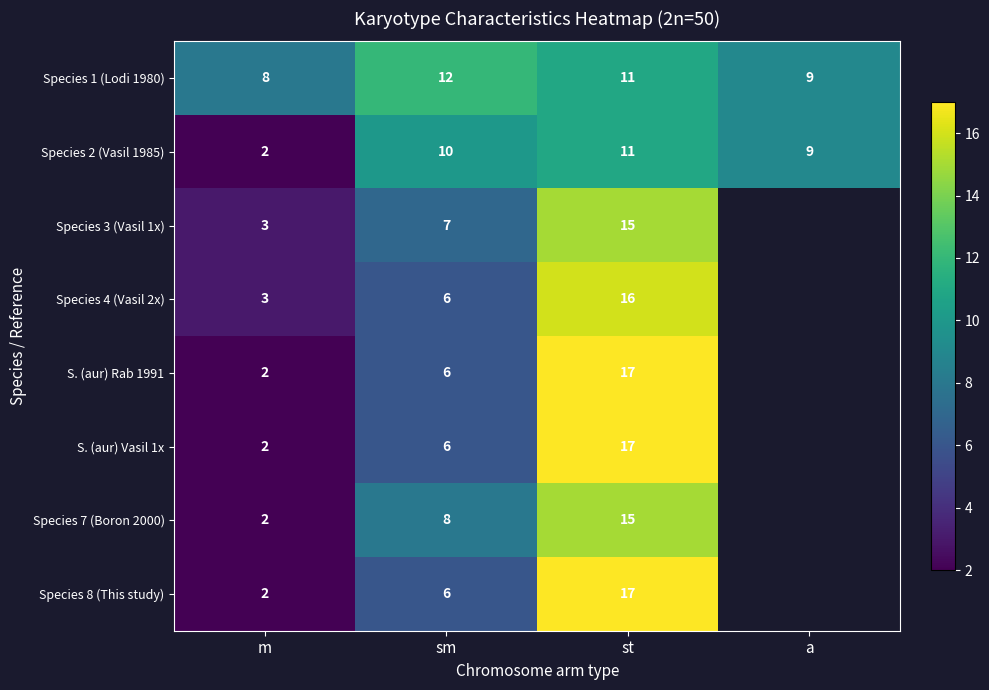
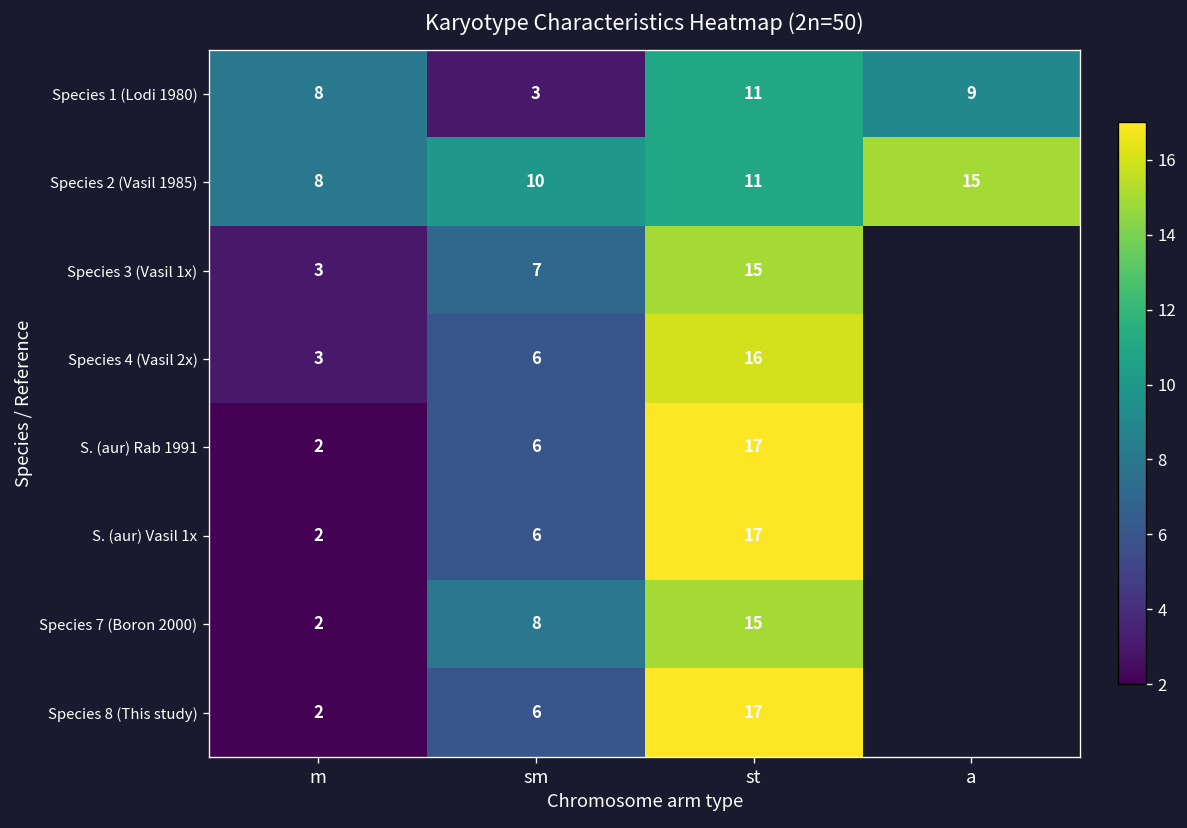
  {
    "Species 1 (Lodi 1980)": {
      "m": 8,
-     "sm": 12,
+     "sm": 3,
      "st": 11,
      "a": 9
    },
    "Species 2 (Vasil 1985)": {
-     "m": 2,
+     "m": 8,
      "sm": 10,
      "st": 11,
-     "a": 9
+     "a": 15
    },
    "Species 3 (Vasil 1x)": {
      "m": 3,
      "sm": 7,
      "st": 15
    },
    "Species 4 (Vasil 2x)": {
      "m": 3,
      "sm": 6,
      "st": 16
    },
    "S. (aur) Rab 1991": {
      "m": 2,
      "sm": 6,
      "st": 17
    },
    "S. (aur) Vasil 1x": {
      "m": 2,
      "sm": 6,
      "st": 17
    },
    "Species 7 (Boron 2000)": {
      "m": 2,
      "sm": 8,
      "st": 15
    },
    "Species 8 (This study)": {
      "m": 2,
      "sm": 6,
      "st": 17
    }
  }
